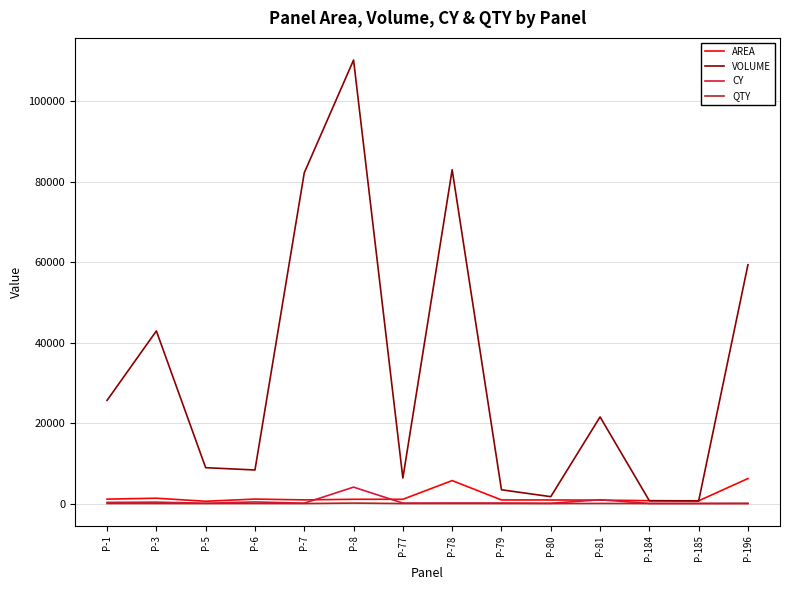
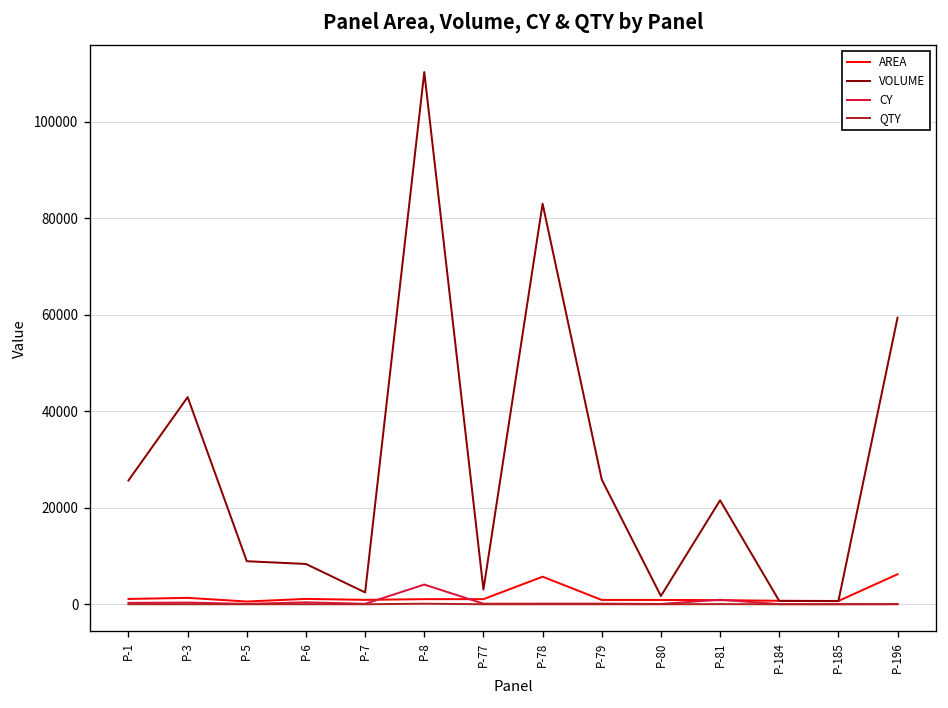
  {
    "AREA": {
      "P-1": 1000,
      "P-3": 1000,
      "P-6": 1000,
      "P-7": 1000,
      "P-8": 1000,
      "P-77": 1000,
      "P-78": 6000,
      "P-79": 1000,
      "P-80": 1000,
      "P-196": 6000
    },
    "VOLUME": {
      "P-1": 26000,
      "P-3": 43000,
      "P-5": 9000,
      "P-6": 8000,
-     "P-7": 82000,
+     "P-7": 2000,
      "P-8": 110000,
-     "P-77": 6000,
+     "P-77": 3000,
      "P-78": 83000,
-     "P-79": 3000,
+     "P-79": 26000,
      "P-80": 2000,
      "P-81": 22000,
      "P-196": 59000
    }
  }
